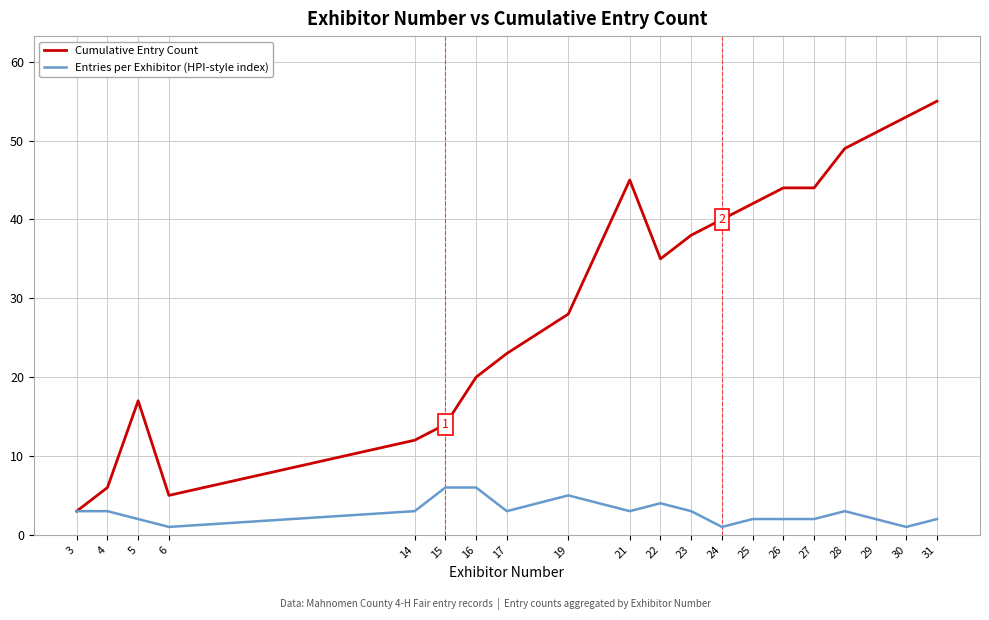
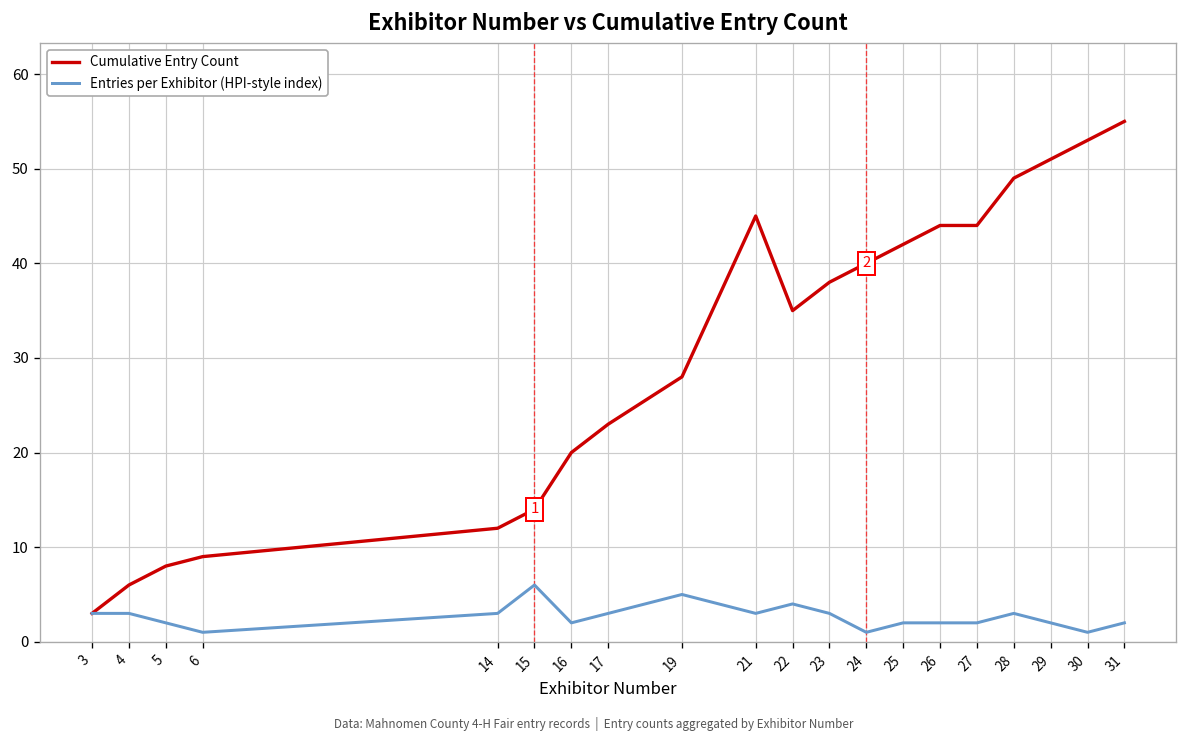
  {
    "Cumulative Entry Count": {
      "4": 6,
-     "5": 17,
-     "6": 5,
+     "5": 8,
+     "6": 9,
      "14": 12,
      "16": 20,
      "17": 23,
      "19": 28,
      "21": 45,
      "22": 35,
      "23": 38,
      "25": 42,
      "26": 44,
      "27": 44,
      "28": 49,
      "29": 51,
      "30": 53,
      "31": 55
    },
    "Entries per Exhibitor (HPI-style index)": {
      "4": 3,
      "5": 2,
      "6": 1,
      "14": 3,
      "15": 6,
-     "16": 6,
+     "16": 2,
      "17": 3,
      "19": 5,
      "21": 3,
      "22": 4,
      "23": 3,
      "24": 1,
      "25": 2,
      "26": 2,
      "27": 2,
      "28": 3,
      "29": 2,
      "30": 1,
      "31": 2
    }
  }
